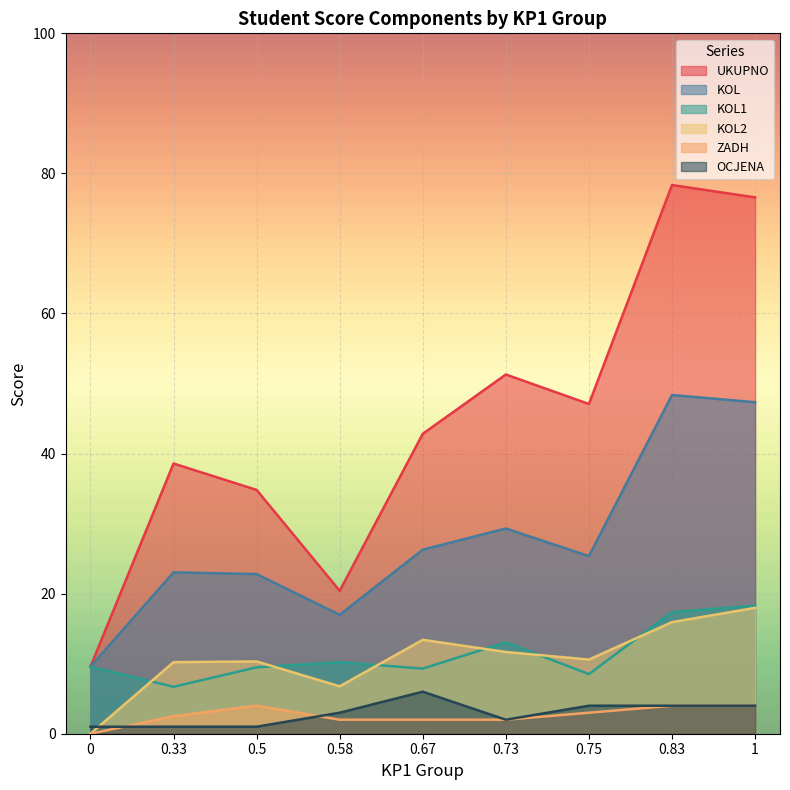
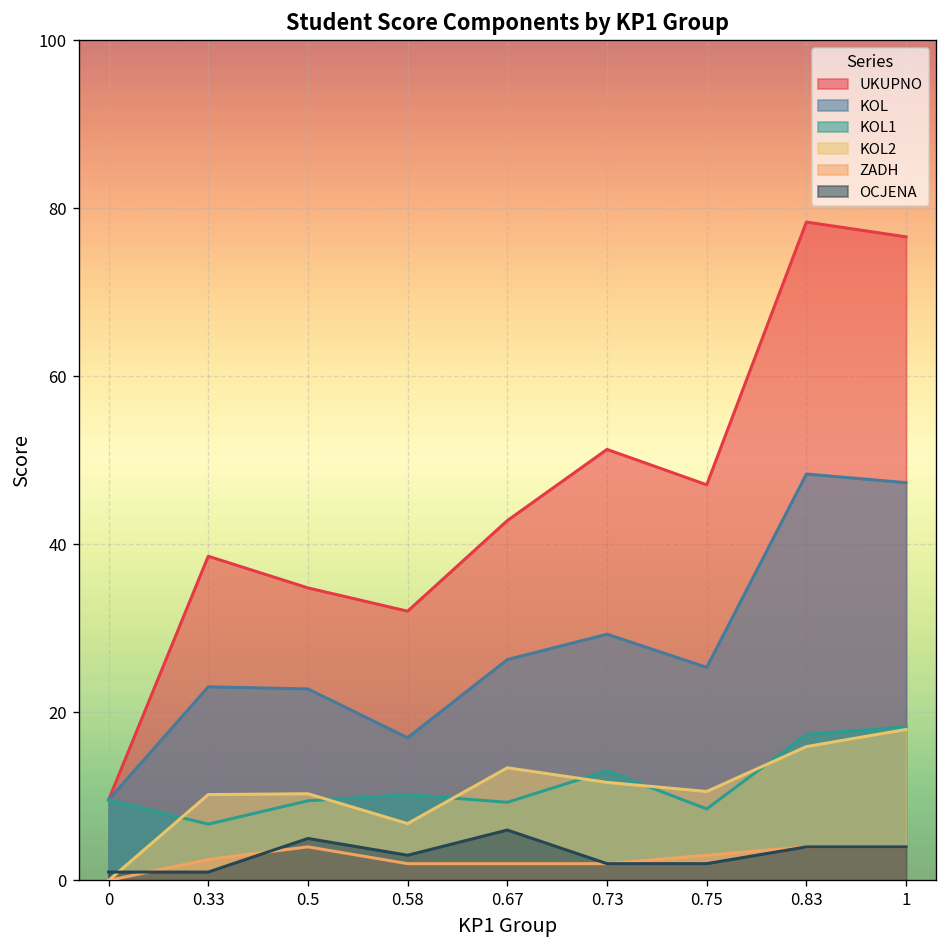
  {
    "UKUPNO": {
      "0.33": 39,
      "0.5": 35,
-     "0.58": 20,
+     "0.58": 32,
      "0.67": 43,
      "0.73": 51,
      "0.75": 47,
      "0.83": 78,
      "1": 77
    },
    "OCJENA": {
      "0": 1,
      "0.33": 1,
-     "0.5": 1,
+     "0.5": 5,
      "0.58": 3,
      "0.67": 6,
-     "0.75": 4
+     "0.75": 2
    }
  }
